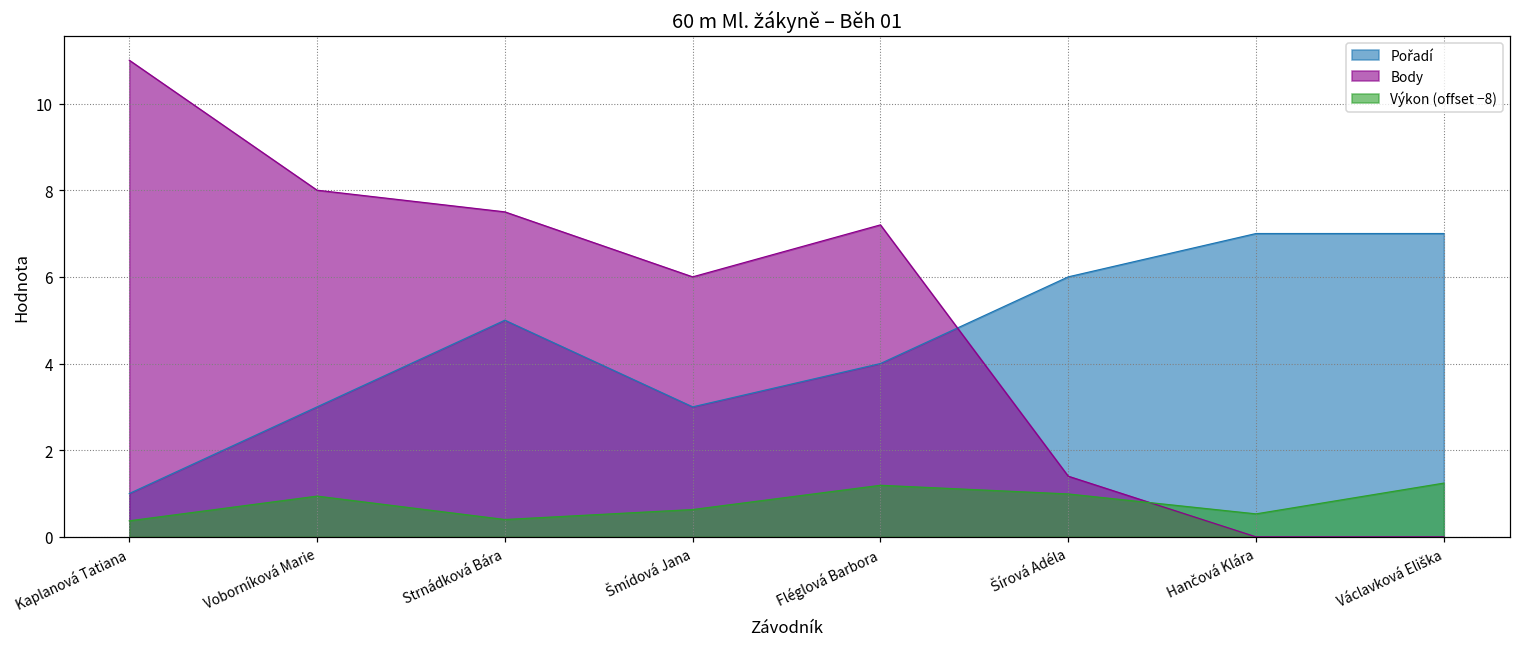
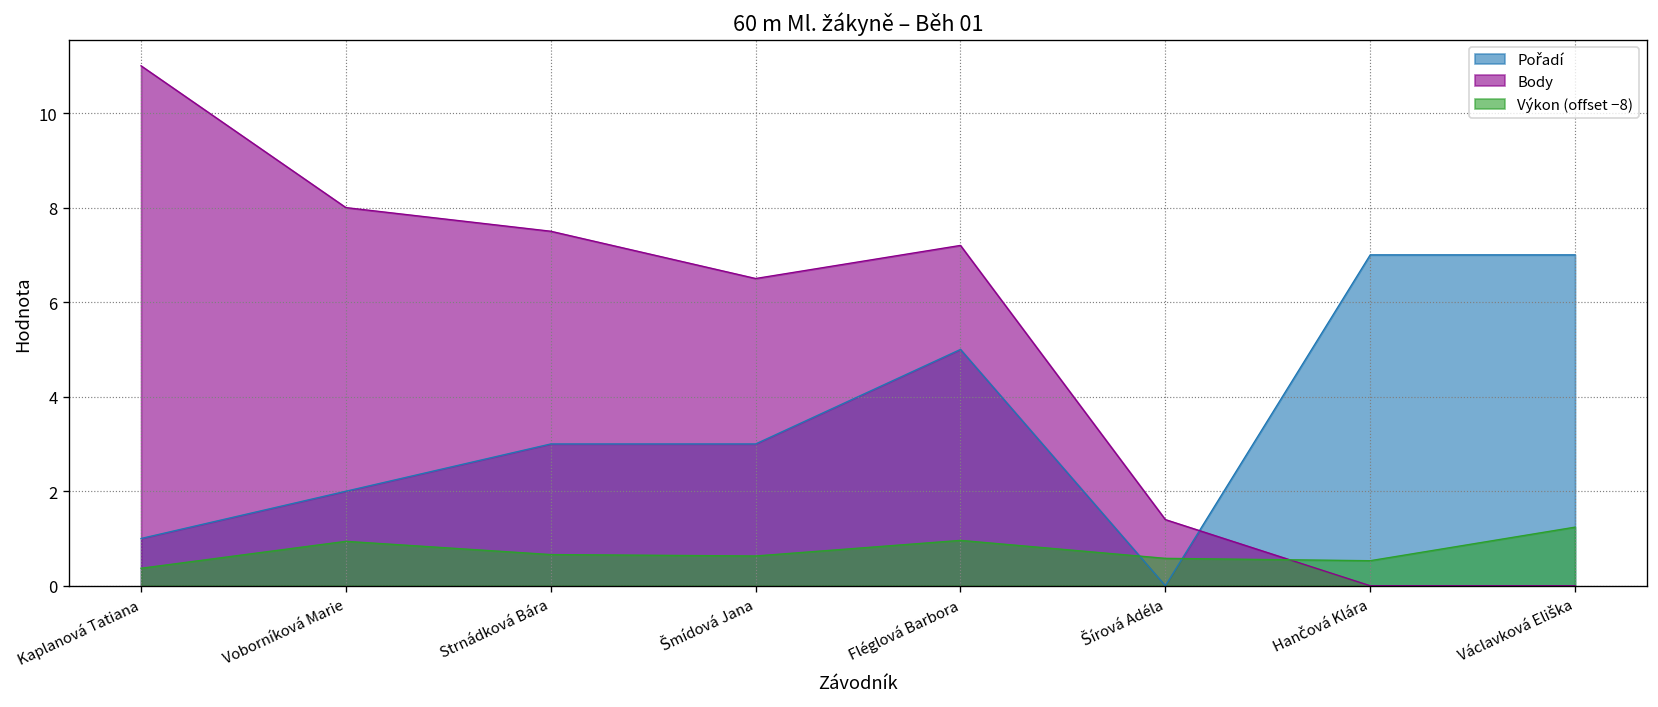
  {
    "Pořadí": {
      "Kaplanová Tatiana": 1,
-     "Voborníková Marie": 3,
-     "Strnádková Bára": 5,
+     "Voborníková Marie": 2,
+     "Strnádková Bára": 3,
      "Šmídová Jana": 3,
-     "Fléglová Barbora": 4,
-     "Šírová Adéla": 6,
+     "Fléglová Barbora": 5,
+     "Šírová Adéla": 0,
      "Hančová Klára": 7,
      "Václavková Eliška": 7
    },
    "Body": {
      "Kaplanová Tatiana": 11.0,
      "Voborníková Marie": 8.0,
      "Strnádková Bára": 7.5,
-     "Šmídová Jana": 6.0,
+     "Šmídová Jana": 6.5,
      "Fléglová Barbora": 7.2,
      "Šírová Adéla": 1.4,
      "Hančová Klára": 0.0,
      "Václavková Eliška": 0.0
    },
    "Výkon (offset −8)": {
      "Kaplanová Tatiana": 0.4,
      "Voborníková Marie": 0.9,
-     "Strnádková Bára": 0.4,
+     "Strnádková Bára": 0.7,
      "Šmídová Jana": 0.6,
-     "Fléglová Barbora": 1.2,
-     "Šírová Adéla": 1.0,
+     "Fléglová Barbora": 1.0,
+     "Šírová Adéla": 0.6,
      "Hančová Klára": 0.5,
      "Václavková Eliška": 1.2
    }
  }
